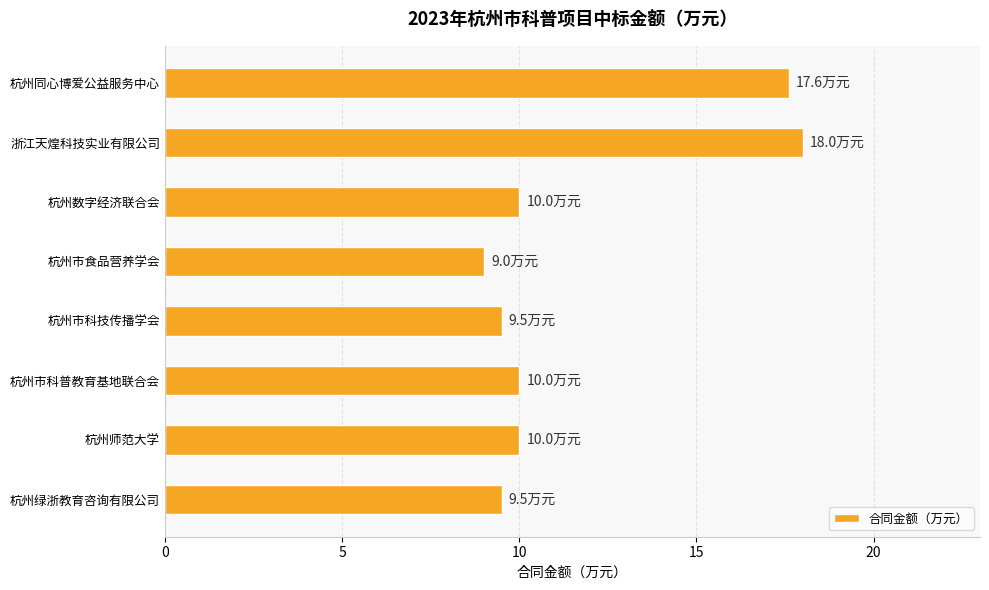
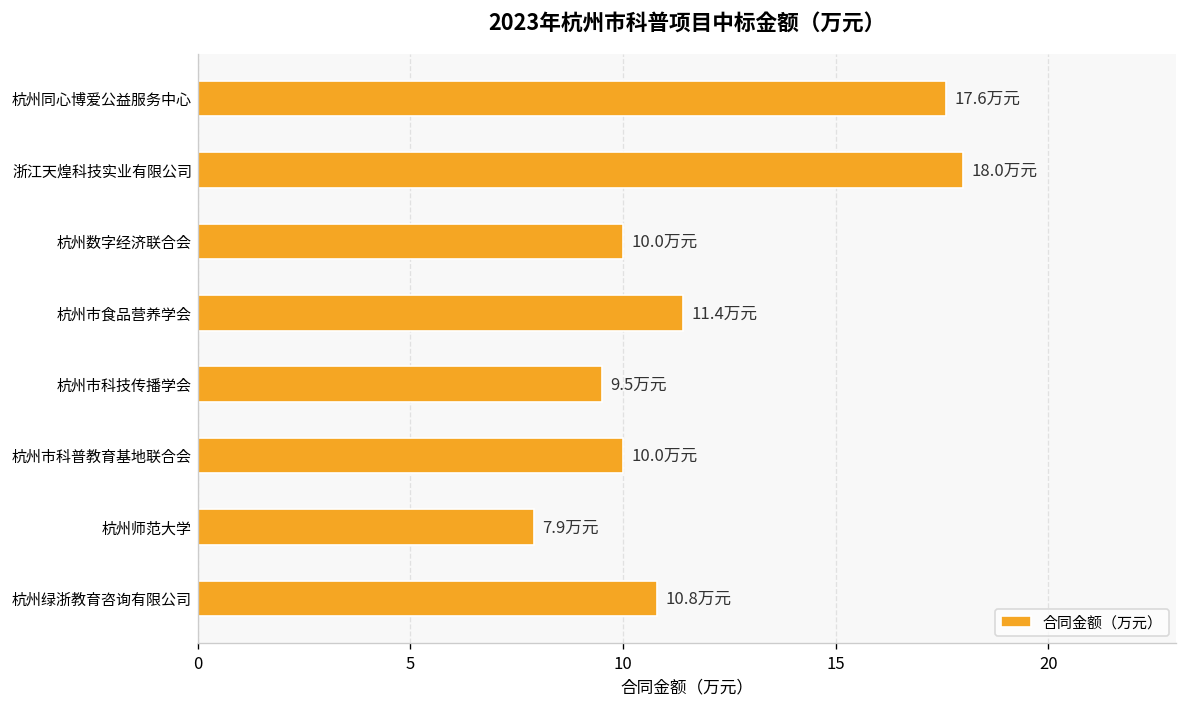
  {
    "杭州同心博爱公益服务中心": 17.6,
    "浙江天煌科技实业有限公司": 18.0,
    "杭州数字经济联合会": 10.0,
-   "杭州市食品营养学会": 9.0,
+   "杭州市食品营养学会": 11.4,
    "杭州市科技传播学会": 9.5,
    "杭州市科普教育基地联合会": 10.0,
-   "杭州师范大学": 10.0,
-   "杭州绿浙教育咨询有限公司": 9.5
+   "杭州师范大学": 7.9,
+   "杭州绿浙教育咨询有限公司": 10.8
  }
